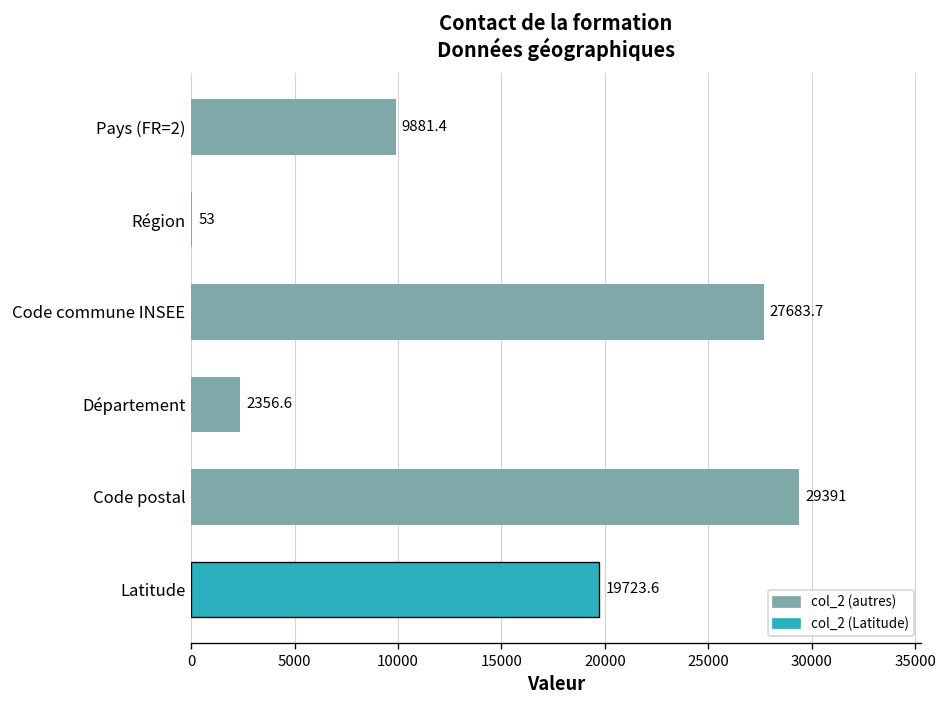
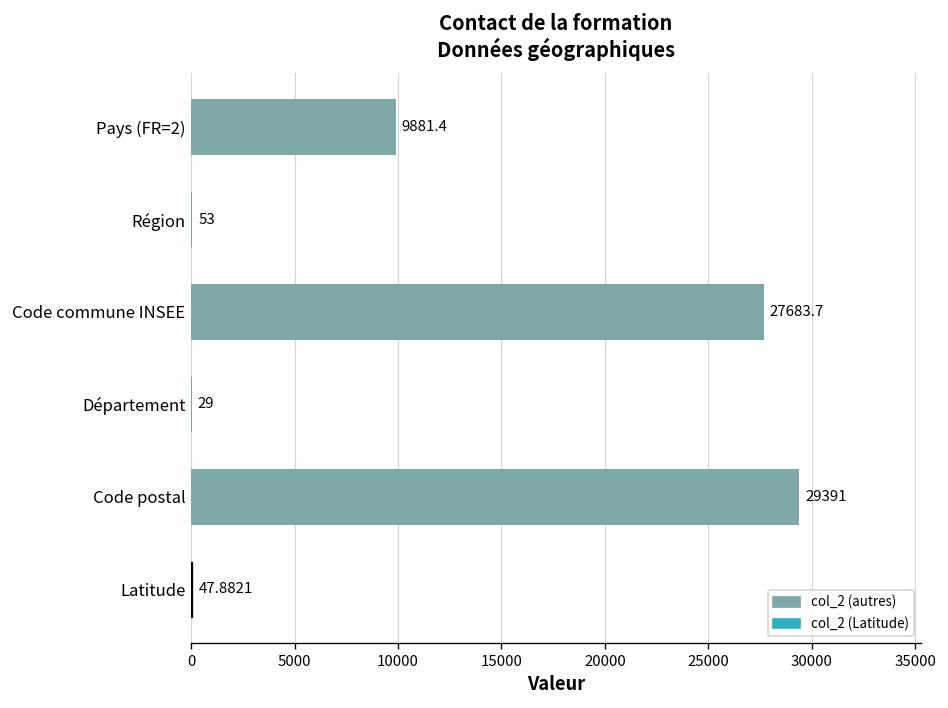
  {
    "Pays (FR=2)": 9881.4,
    "Région": 53,
    "Code commune INSEE": 27683.7,
-   "Département": 2356.6,
+   "Département": 29,
    "Code postal": 29391,
-   "Latitude": 19723.6
+   "Latitude": 47.8821
  }
